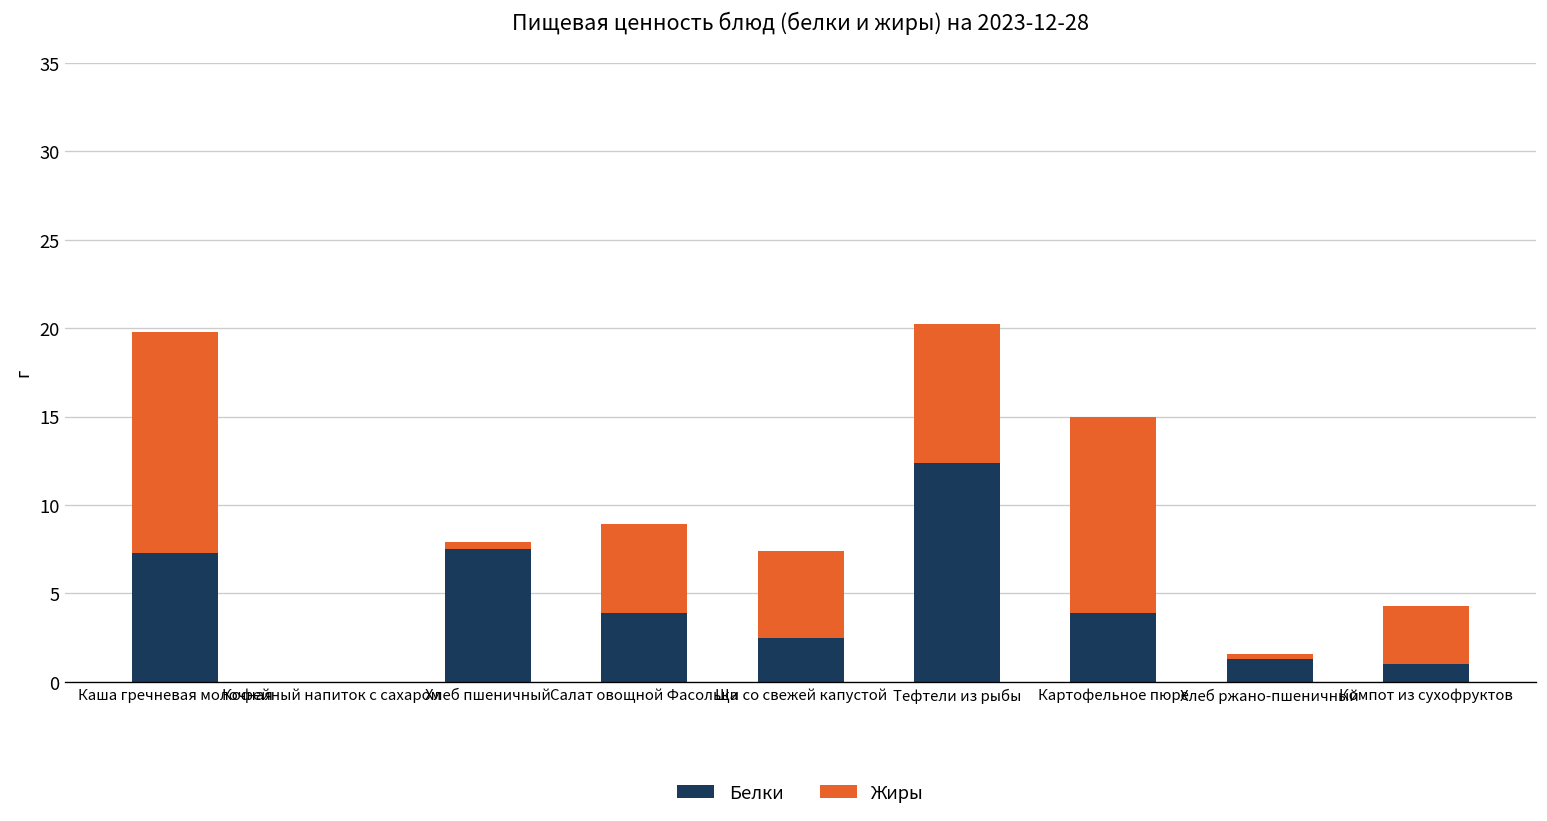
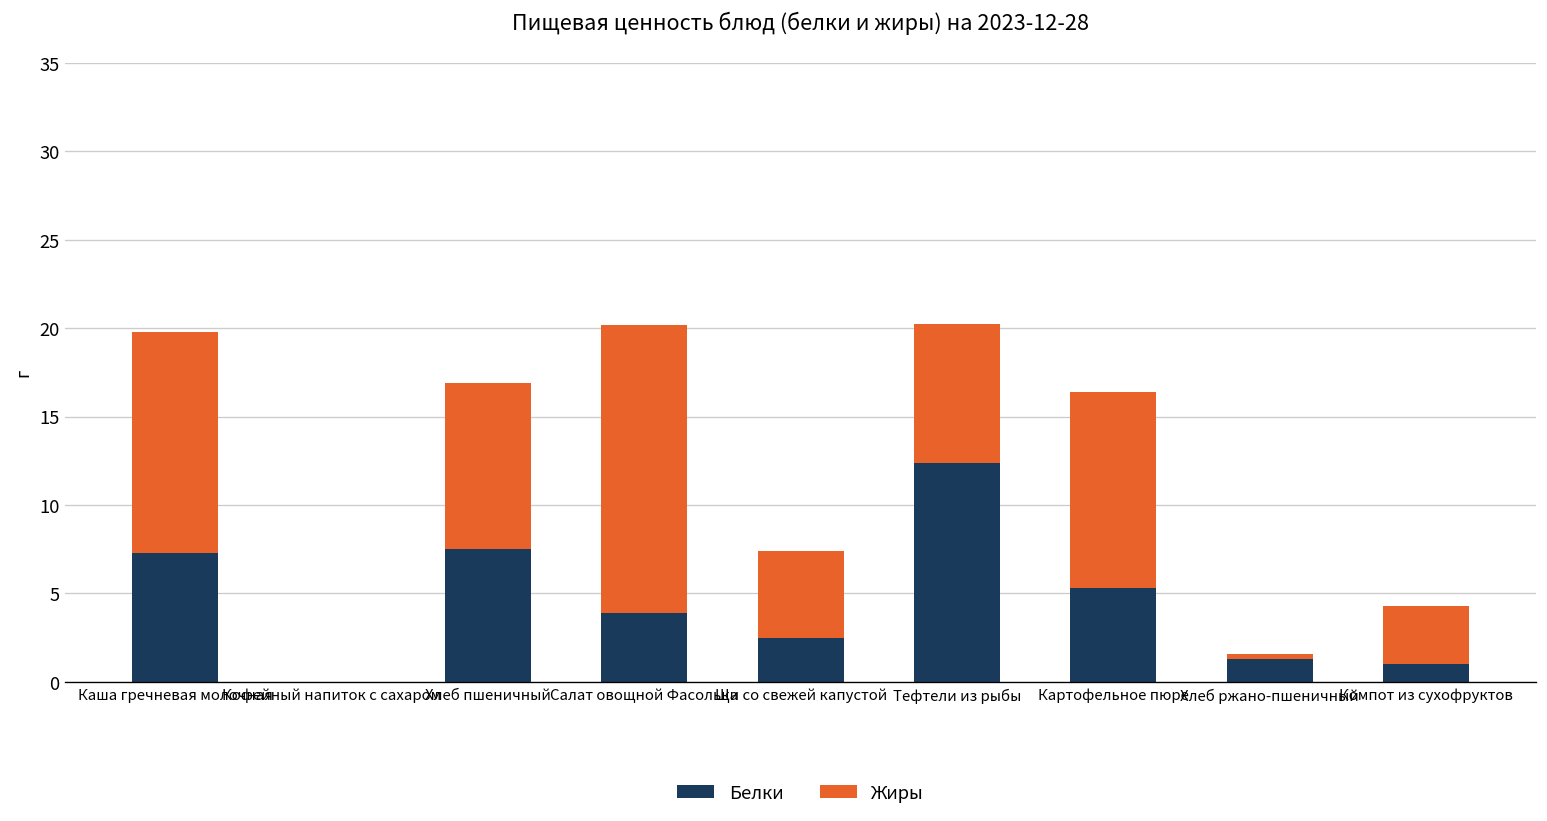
  {
    "Белки": {
      "Хлеб пшеничный": 7.5,
      "Салат овощной Фасолька": 3.9,
      "Щи со свежей капустой": 2.5,
      "Тефтели из рыбы": 12.4,
-     "Картофельное пюре": 3.9,
+     "Картофельное пюре": 5.3,
      "Хлеб ржано-пшеничный": 1.3,
      "Компот из сухофруктов": 1.0
    },
    "Жиры": {
-     "Хлеб пшеничный": 0.4,
-     "Салат овощной Фасолька": 5.0,
+     "Хлеб пшеничный": 9.4,
+     "Салат овощной Фасолька": 16.3,
      "Щи со свежей капустой": 5.0,
      "Тефтели из рыбы": 7.9,
      "Картофельное пюре": 11.1,
      "Хлеб ржано-пшеничный": 0.2,
      "Компот из сухофруктов": 3.3
    }
  }
